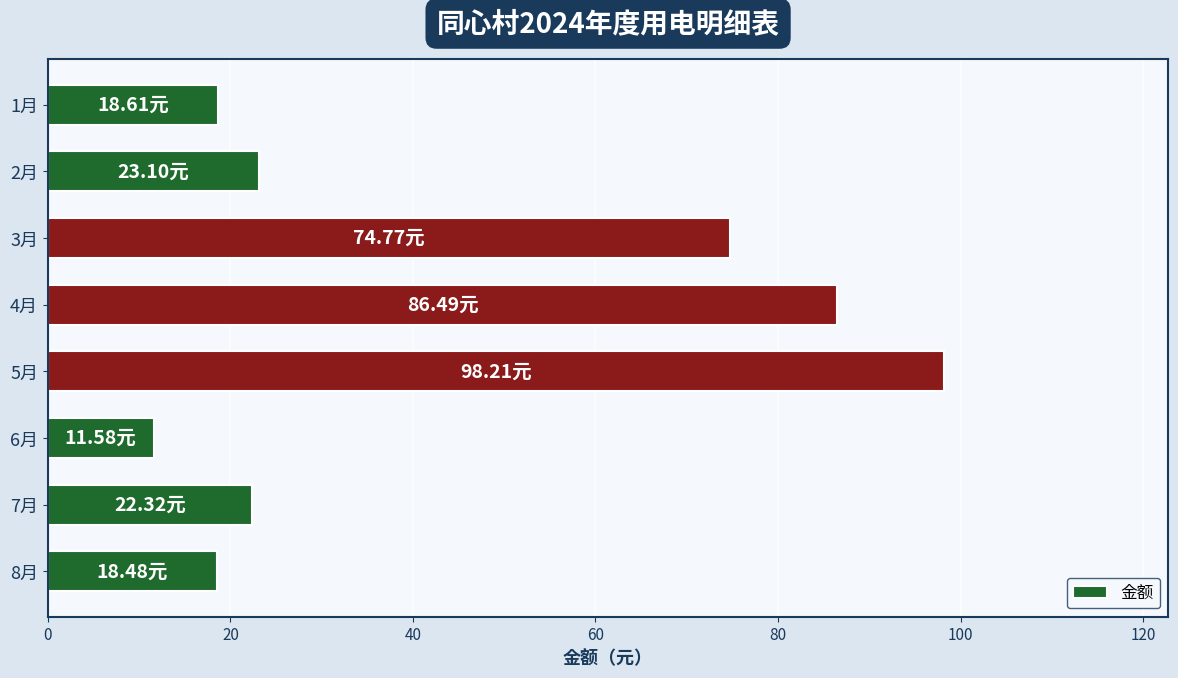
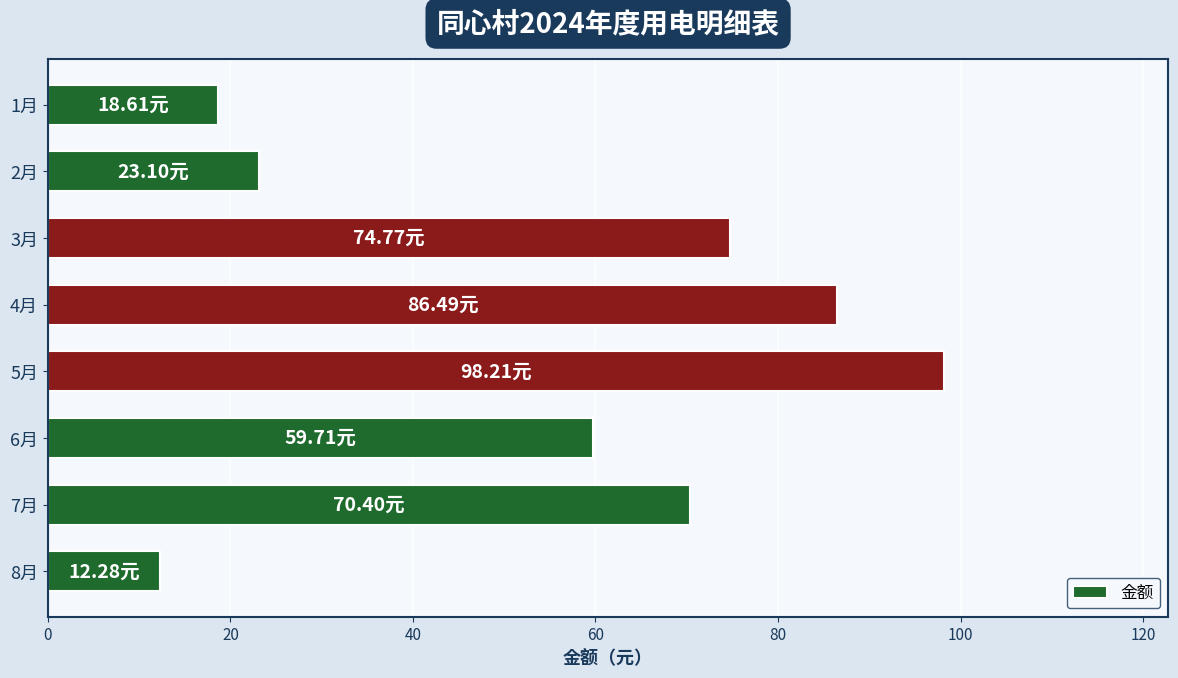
  {
    "1月": "18.61元",
    "2月": "23.10元",
    "3月": "74.77元",
    "4月": "86.49元",
    "5月": "98.21元",
-   "6月": "11.58元",
-   "7月": "22.32元",
-   "8月": "18.48元"
+   "6月": "59.71元",
+   "7月": "70.40元",
+   "8月": "12.28元"
  }
